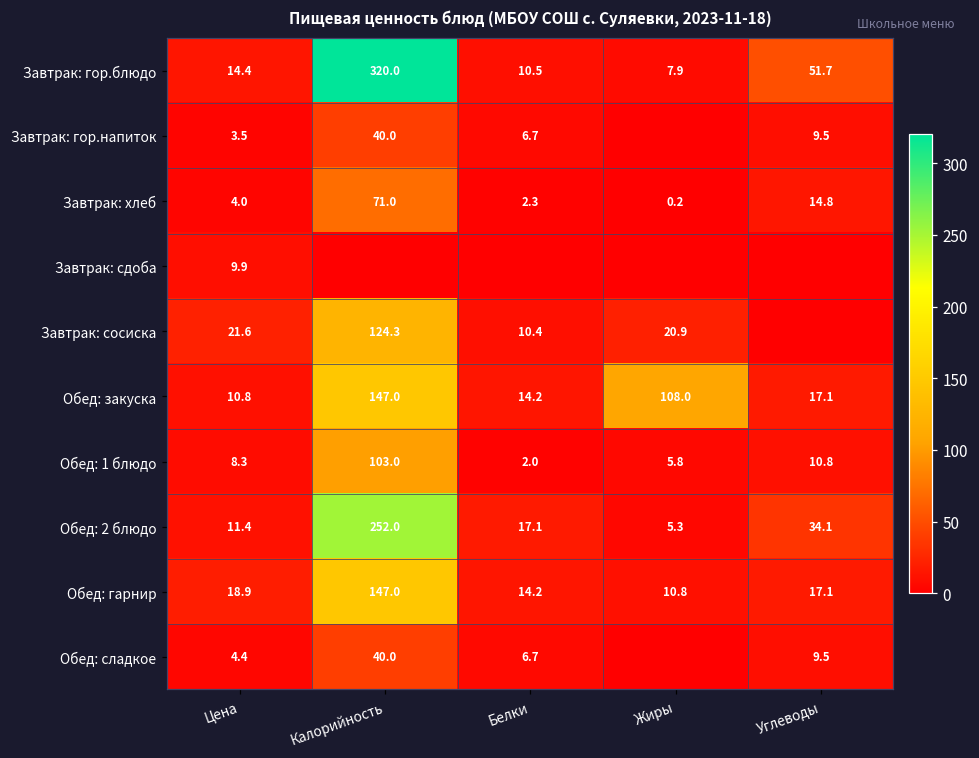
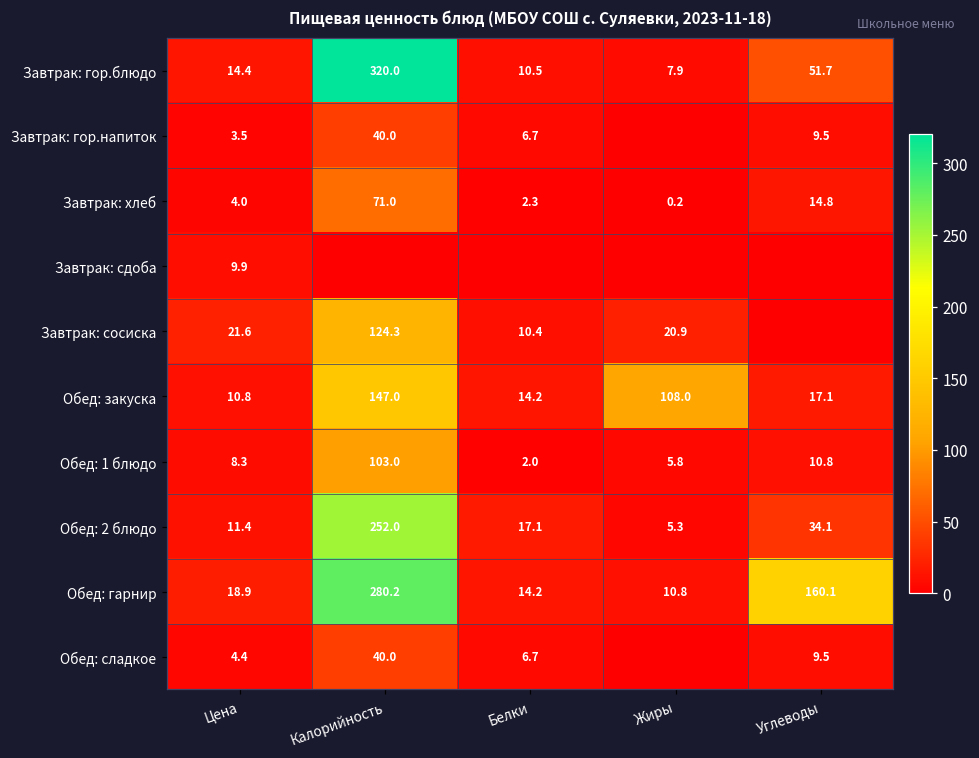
  {
    "Завтрак: гор.блюдо": {
      "Цена": 14.4,
      "Калорийность": 320.0,
      "Белки": 10.5,
      "Жиры": 7.9,
      "Углеводы": 51.7
    },
    "Завтрак: гор.напиток": {
      "Цена": 3.5,
      "Калорийность": 40.0,
      "Белки": 6.7,
      "Углеводы": 9.5
    },
    "Завтрак: хлеб": {
      "Цена": 4.0,
      "Калорийность": 71.0,
      "Белки": 2.3,
      "Жиры": 0.2,
      "Углеводы": 14.8
    },
    "Завтрак: сдоба": {
      "Цена": 9.9
    },
    "Завтрак: сосиска": {
      "Цена": 21.6,
      "Калорийность": 124.3,
      "Белки": 10.4,
      "Жиры": 20.9
    },
    "Обед: закуска": {
      "Цена": 10.8,
      "Калорийность": 147.0,
      "Белки": 14.2,
      "Жиры": 108.0,
      "Углеводы": 17.1
    },
    "Обед: 1 блюдо": {
      "Цена": 8.3,
      "Калорийность": 103.0,
      "Белки": 2.0,
      "Жиры": 5.8,
      "Углеводы": 10.8
    },
    "Обед: 2 блюдо": {
      "Цена": 11.4,
      "Калорийность": 252.0,
      "Белки": 17.1,
      "Жиры": 5.3,
      "Углеводы": 34.1
    },
    "Обед: гарнир": {
      "Цена": 18.9,
-     "Калорийность": 147.0,
+     "Калорийность": 280.2,
      "Белки": 14.2,
      "Жиры": 10.8,
-     "Углеводы": 17.1
+     "Углеводы": 160.1
    },
    "Обед: сладкое": {
      "Цена": 4.4,
      "Калорийность": 40.0,
      "Белки": 6.7,
      "Углеводы": 9.5
    }
  }
